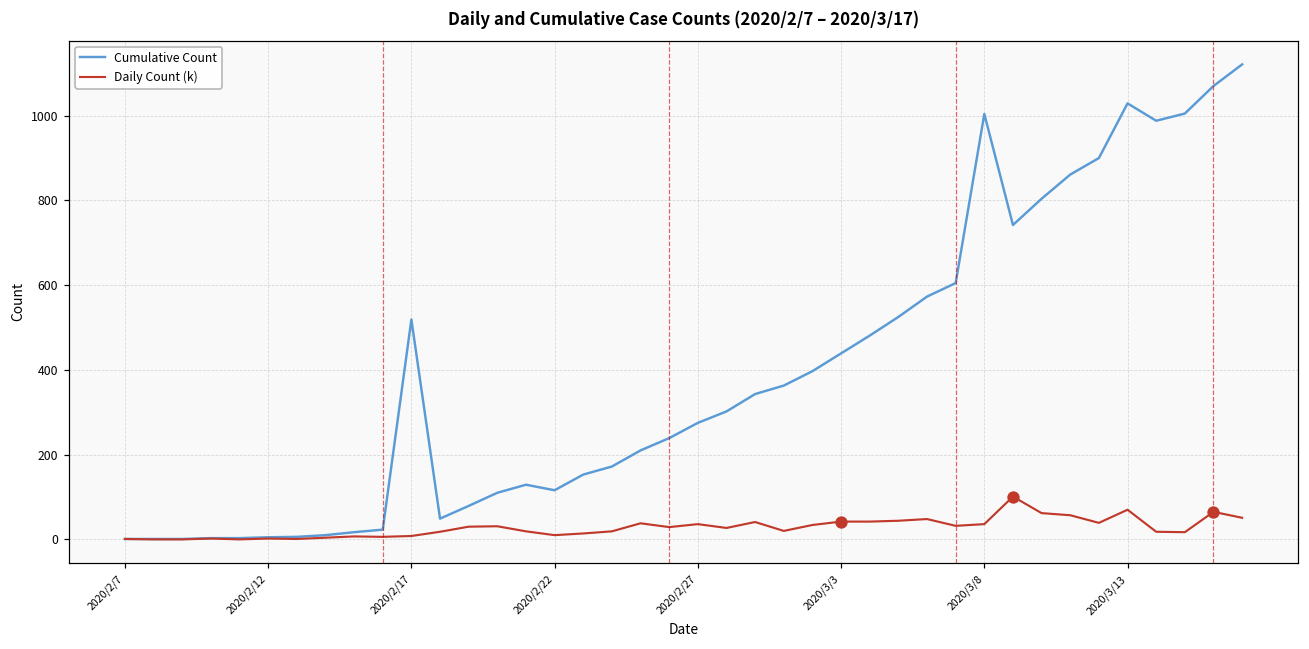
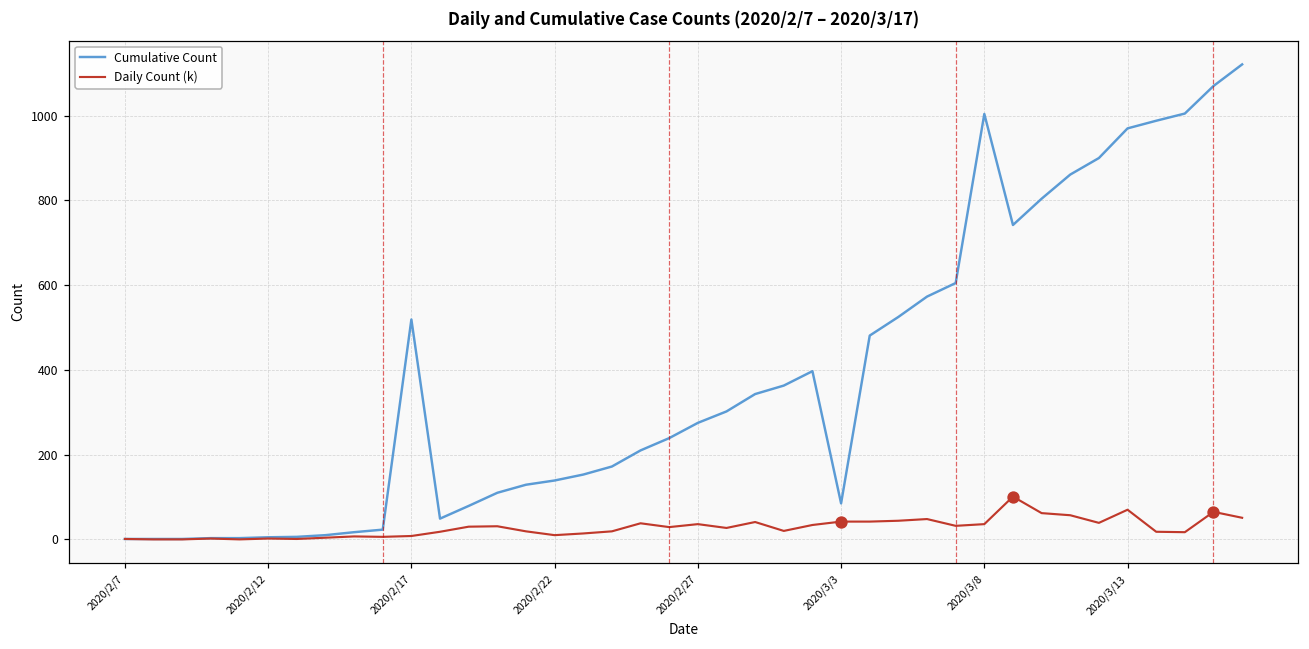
  {
    "Cumulative Count": {
      "2020/2/17": 520,
-     "2020/2/22": 120,
+     "2020/2/22": 140,
      "2020/2/27": 280,
-     "2020/3/3": 440,
+     "2020/3/3": 90,
      "2020/3/8": 1000,
-     "2020/3/13": 1030
+     "2020/3/13": 970
    }
  }
